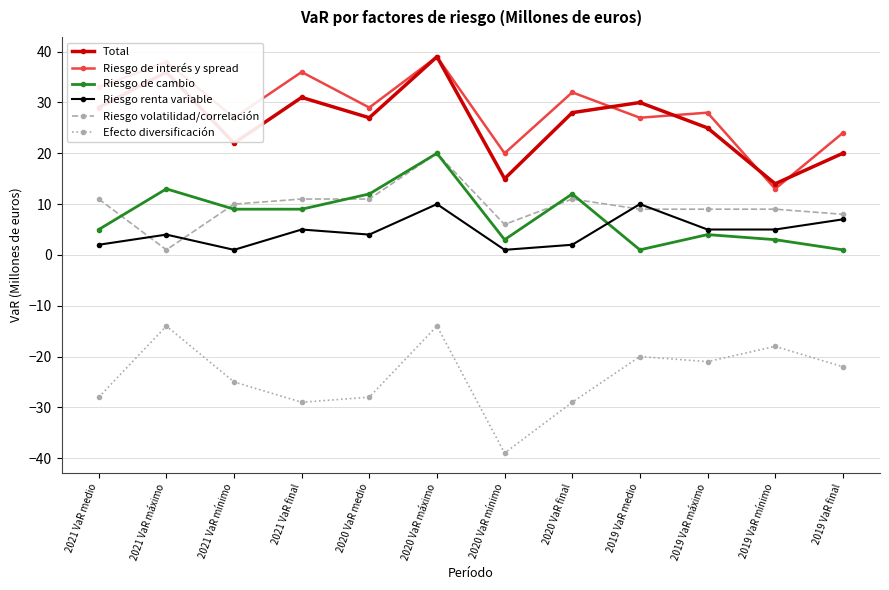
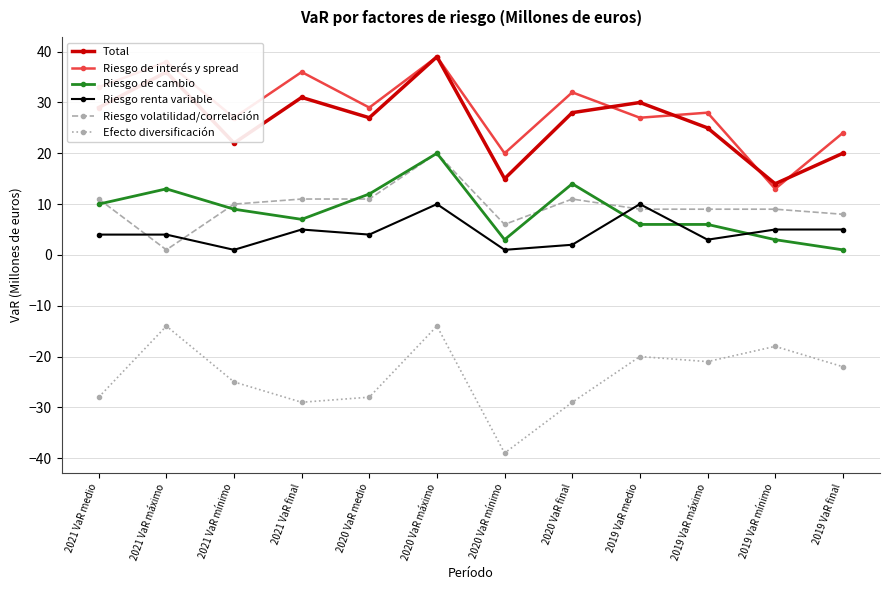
  {
    "Total": {
      "2021 VaR mínimo": 22,
      "2021 VaR final": 31,
      "2020 VaR medio": 27,
      "2020 VaR mínimo": 15,
      "2020 VaR final": 28,
      "2019 VaR medio": 30,
      "2019 VaR máximo": 25,
      "2019 VaR mínimo": 14,
      "2019 VaR final": 20
    },
    "Riesgo de interés y spread": {
      "2021 VaR final": 36,
      "2020 VaR medio": 29,
      "2020 VaR mínimo": 20,
      "2020 VaR final": 32,
      "2019 VaR medio": 27,
      "2019 VaR máximo": 28,
      "2019 VaR mínimo": 13,
      "2019 VaR final": 24
    },
    "Riesgo de cambio": {
-     "2021 VaR medio": 5,
+     "2021 VaR medio": 10,
      "2021 VaR máximo": 13,
      "2021 VaR mínimo": 9,
-     "2021 VaR final": 9,
+     "2021 VaR final": 7,
      "2020 VaR medio": 12,
      "2020 VaR mínimo": 3,
-     "2020 VaR final": 12,
-     "2019 VaR medio": 1,
-     "2019 VaR máximo": 4,
+     "2020 VaR final": 14,
+     "2019 VaR medio": 6,
+     "2019 VaR máximo": 6,
      "2019 VaR mínimo": 3,
      "2019 VaR final": 1
    },
    "Riesgo renta variable": {
-     "2021 VaR medio": 2,
+     "2021 VaR medio": 4,
      "2021 VaR máximo": 4,
      "2021 VaR mínimo": 1,
      "2021 VaR final": 5,
      "2020 VaR medio": 4,
      "2020 VaR máximo": 10,
      "2020 VaR mínimo": 1,
      "2020 VaR final": 2,
      "2019 VaR medio": 10,
-     "2019 VaR máximo": 5,
+     "2019 VaR máximo": 3,
      "2019 VaR mínimo": 5,
-     "2019 VaR final": 7
+     "2019 VaR final": 5
    }
  }
